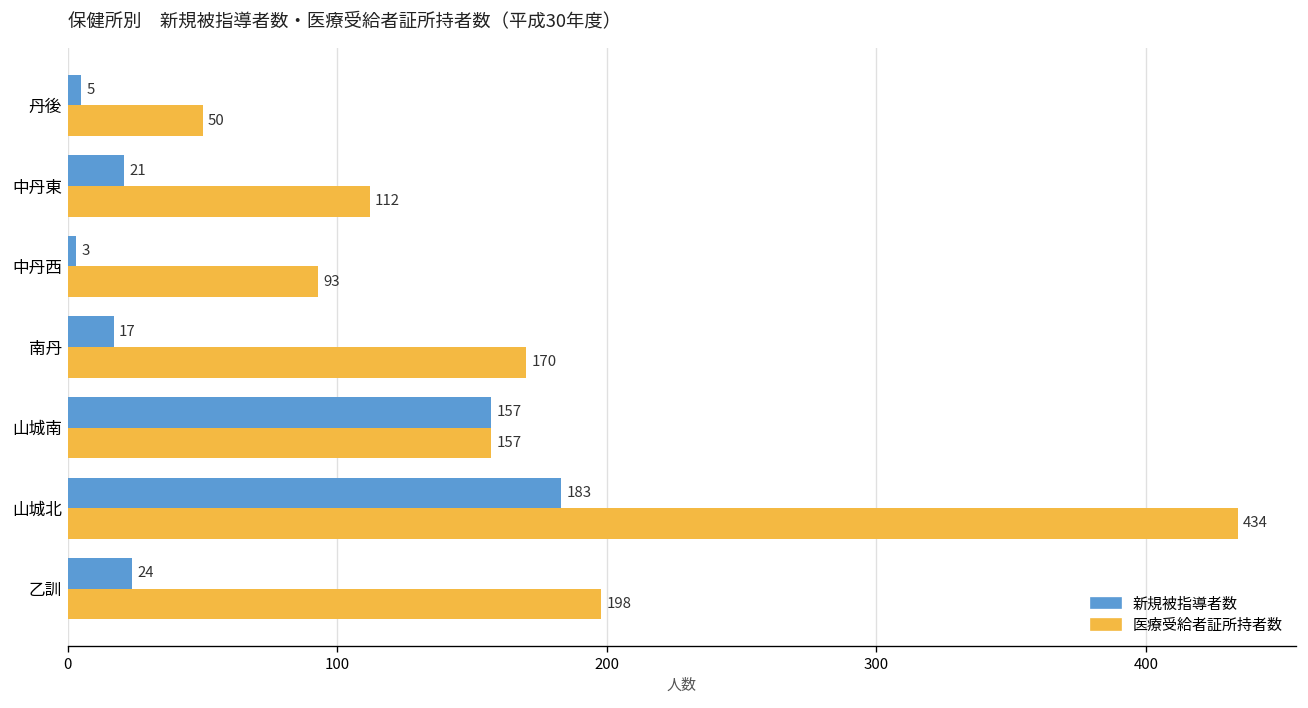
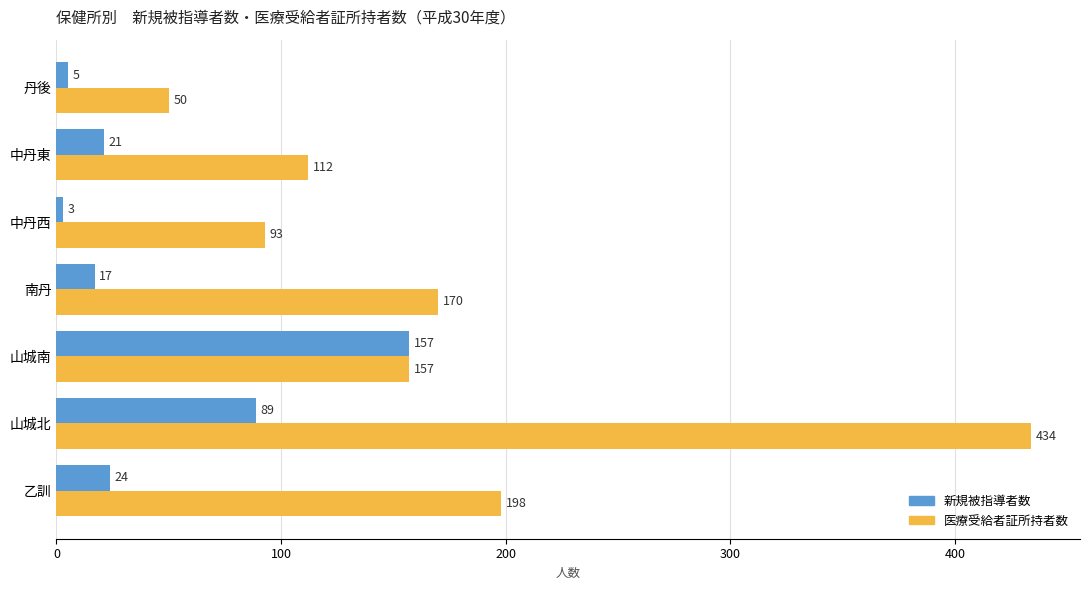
  {
    "新規被指導者数": {
      "丹後": 5,
      "中丹東": 21,
      "中丹西": 3,
      "南丹": 17,
      "山城南": 157,
-     "山城北": 183,
+     "山城北": 89,
      "乙訓": 24
    },
    "医療受給者証所持者数": {
      "丹後": 50,
      "中丹東": 112,
      "中丹西": 93,
      "南丹": 170,
      "山城南": 157,
      "山城北": 434,
      "乙訓": 198
    }
  }
